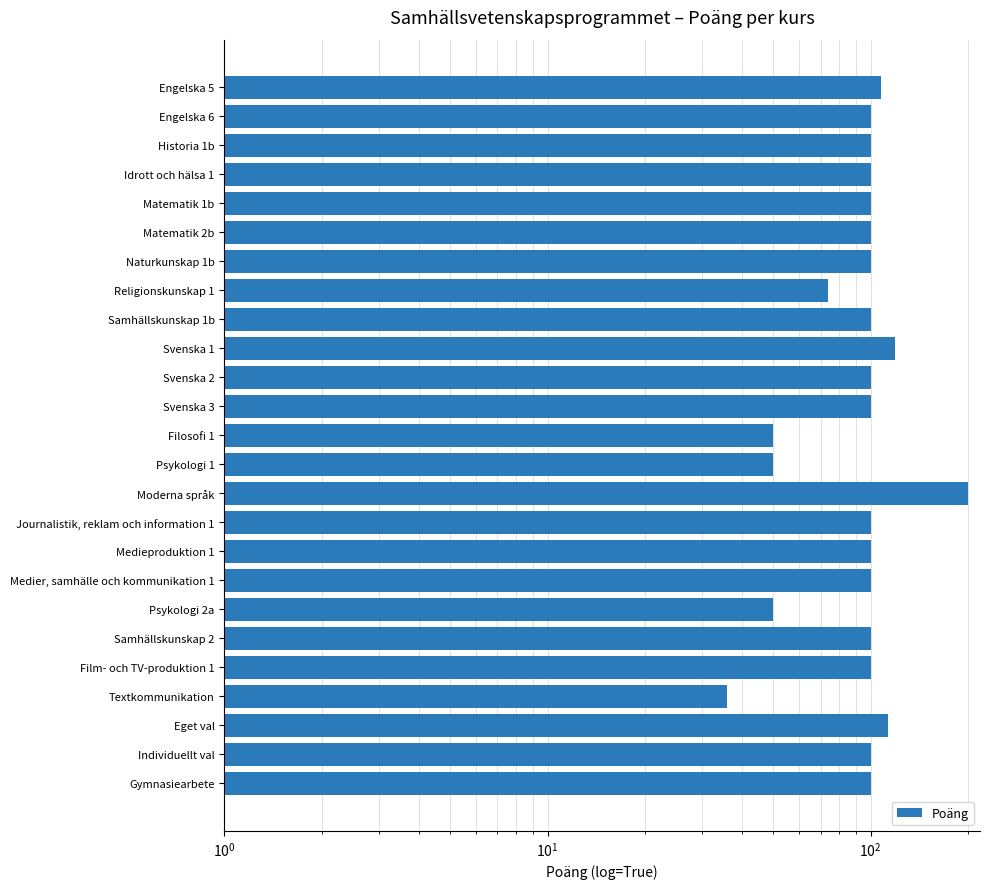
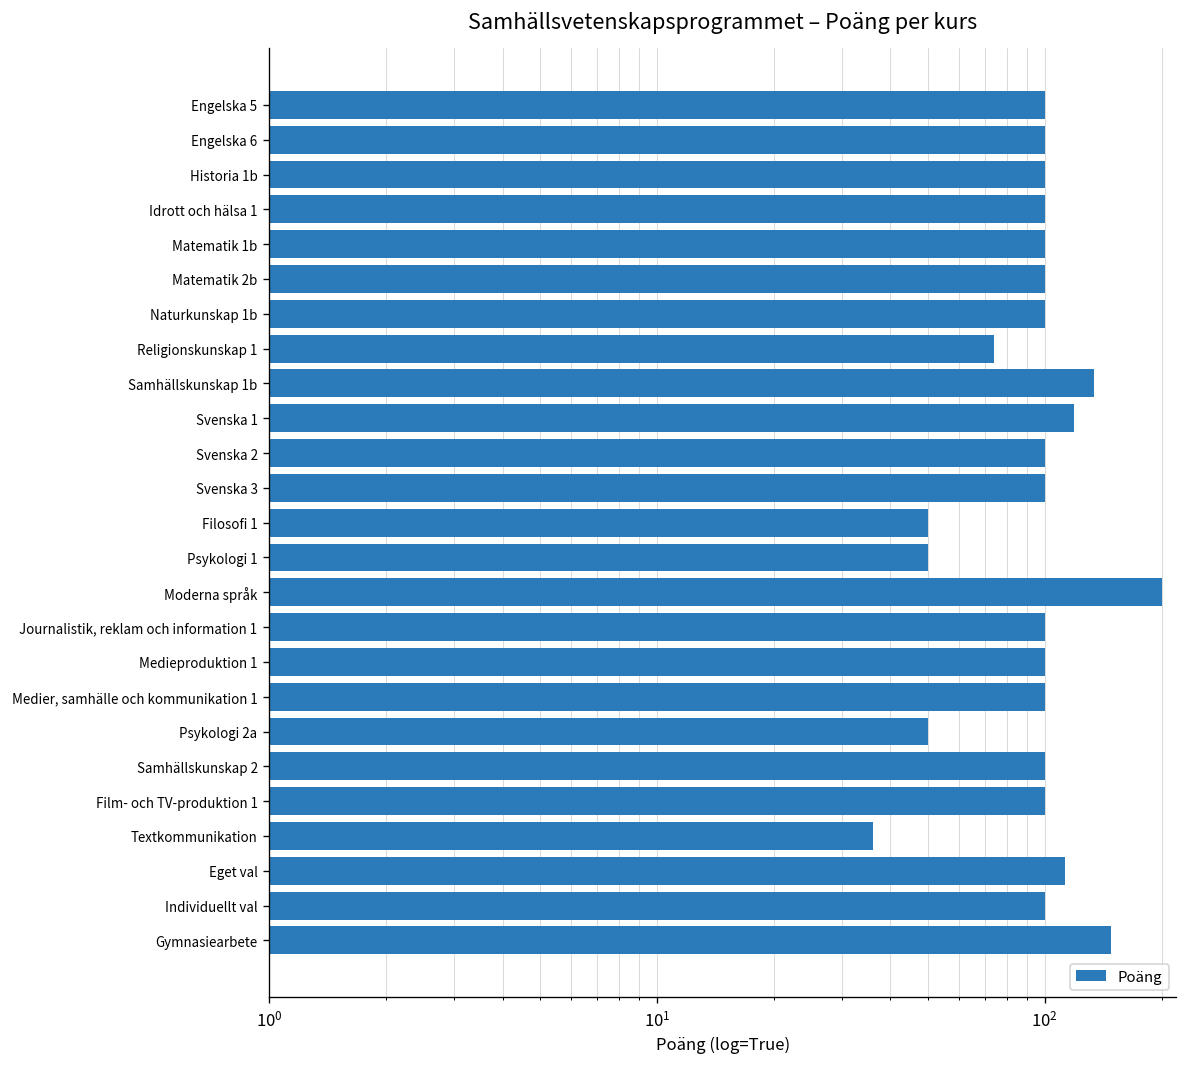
  {
-   "Engelska 5": 108,
+   "Engelska 5": 100,
    "Engelska 6": 100,
    "Historia 1b": 100,
    "Idrott och hälsa 1": 100,
    "Matematik 1b": 100,
    "Matematik 2b": 100,
    "Naturkunskap 1b": 100,
    "Religionskunskap 1": 74,
-   "Samhällskunskap 1b": 100,
+   "Samhällskunskap 1b": 134,
    "Svenska 1": 119,
    "Svenska 2": 100,
    "Svenska 3": 100,
    "Filosofi 1": 50,
    "Psykologi 1": 50,
    "Moderna språk": 200,
    "Journalistik, reklam och information 1": 100,
    "Medieproduktion 1": 100,
    "Medier, samhälle och kommunikation 1": 100,
    "Psykologi 2a": 50,
    "Samhällskunskap 2": 100,
    "Film- och TV-produktion 1": 100,
    "Textkommunikation": 36,
    "Eget val": 113,
    "Individuellt val": 100,
-   "Gymnasiearbete": 100
+   "Gymnasiearbete": 150
  }
